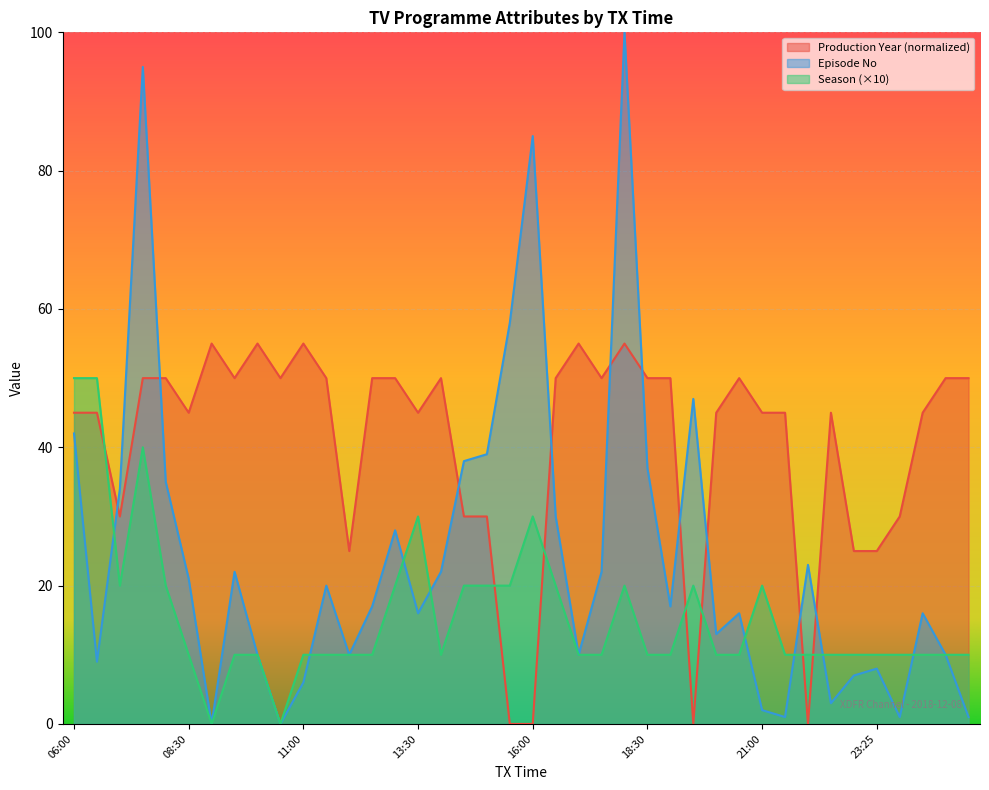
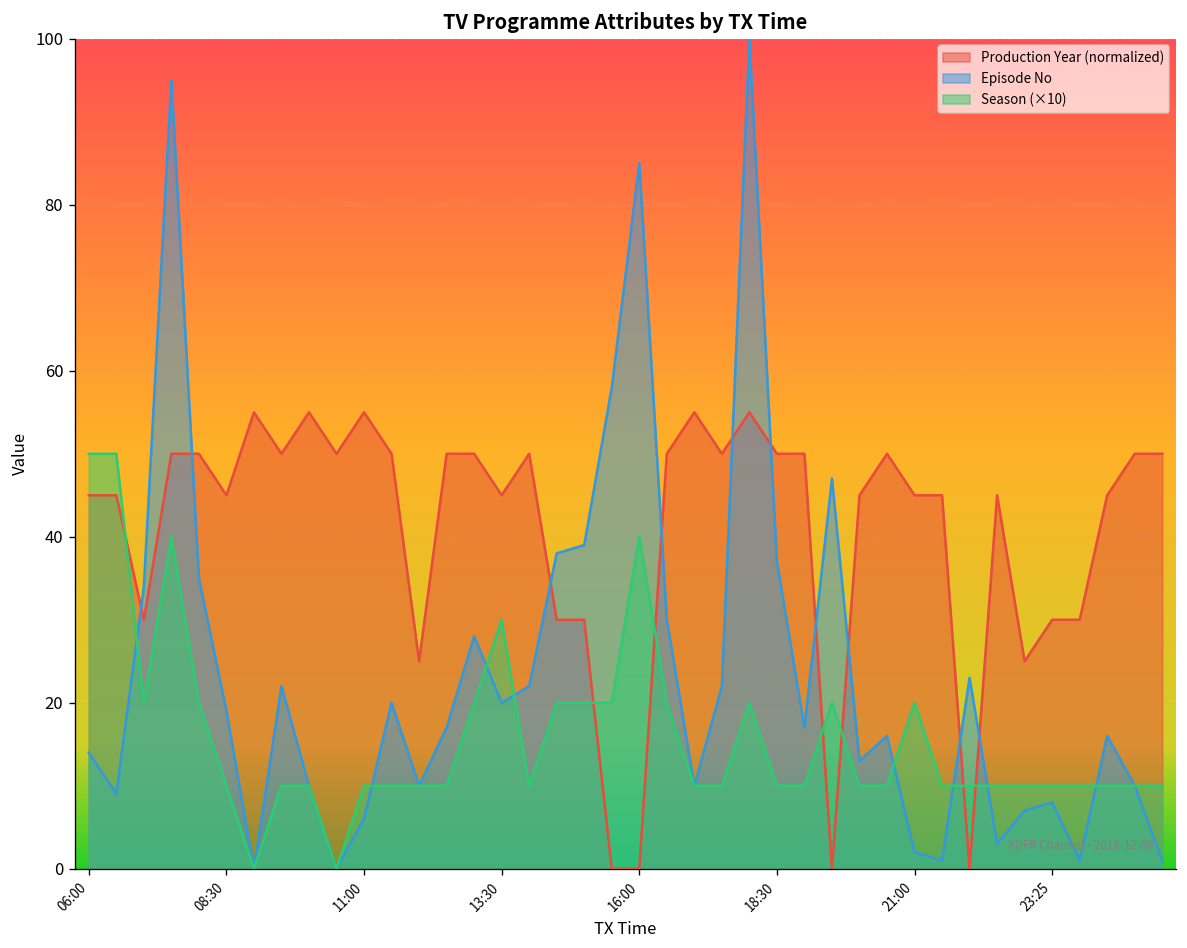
  {
    "Production Year (normalized)": {
      "06:00": 45,
      "08:30": 45,
      "11:00": 55,
      "13:30": 45,
      "16:00": 0,
      "18:30": 50,
      "21:00": 45,
-     "23:25": 25
+     "23:25": 30
    },
    "Episode No": {
-     "06:00": 42,
-     "08:30": 21,
+     "06:00": 14,
+     "08:30": 19,
      "11:00": 6,
-     "13:30": 16,
+     "13:30": 20,
      "16:00": 85,
      "18:30": 37,
      "21:00": 2,
      "23:25": 8
    },
    "Season (×10)": {
      "06:00": 50,
      "08:30": 10,
      "11:00": 10,
      "13:30": 30,
-     "16:00": 30,
+     "16:00": 40,
      "18:30": 10,
      "21:00": 20,
      "23:25": 10
    }
  }
